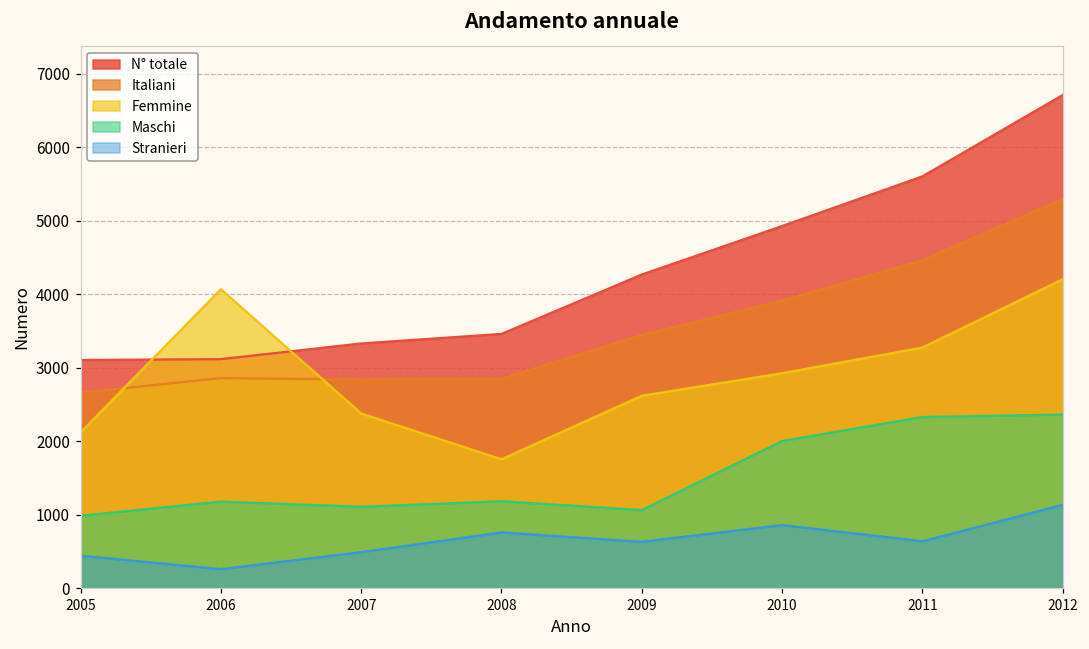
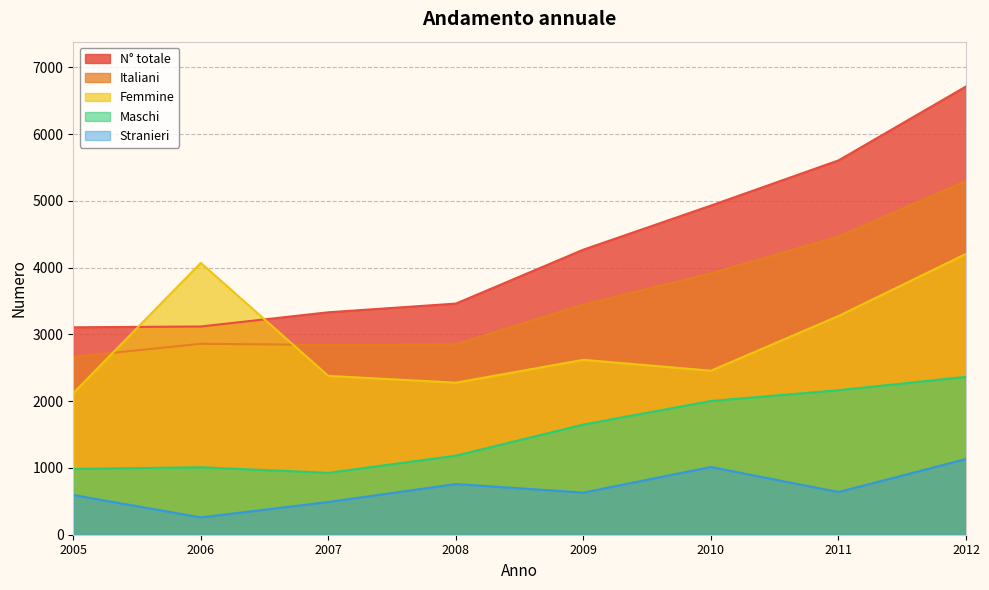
  {
    "Femmine": {
      "2005": 2100,
      "2006": 4100,
      "2007": 2400,
-     "2008": 1800,
+     "2008": 2300,
      "2009": 2600,
-     "2010": 2900,
+     "2010": 2500,
      "2011": 3300,
      "2012": 4200
    },
    "Maschi": {
      "2005": 1000,
-     "2006": 1200,
-     "2007": 1100,
+     "2006": 1000,
+     "2007": 900,
      "2008": 1200,
-     "2009": 1100,
+     "2009": 1700,
      "2010": 2000,
-     "2011": 2300,
+     "2011": 2200,
      "2012": 2400
    },
    "Stranieri": {
-     "2005": 400,
+     "2005": 600,
      "2006": 300,
      "2007": 500,
      "2008": 800,
      "2009": 600,
-     "2010": 900,
+     "2010": 1000,
      "2011": 600,
      "2012": 1100
    }
  }
